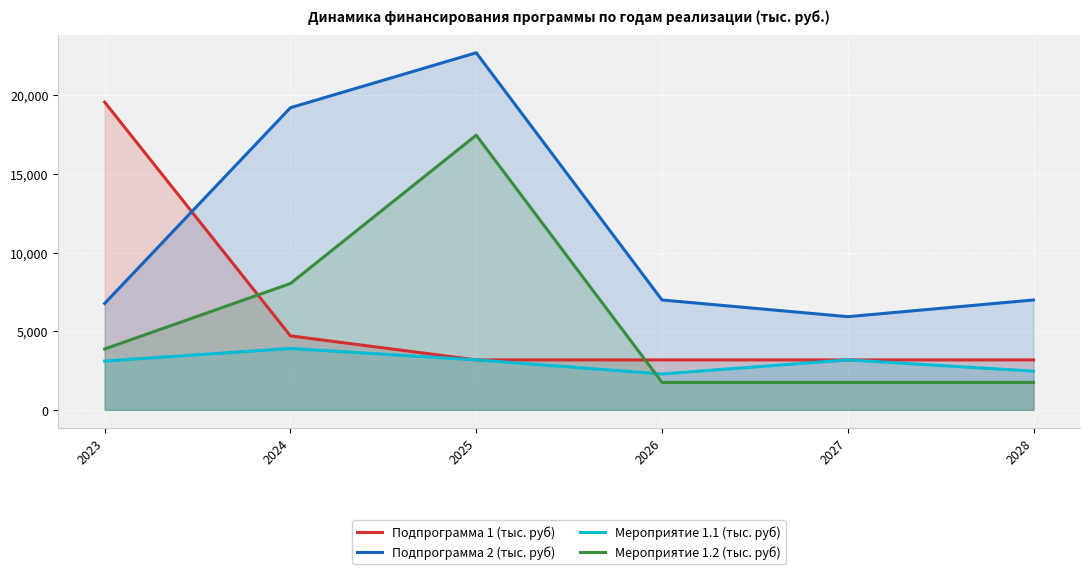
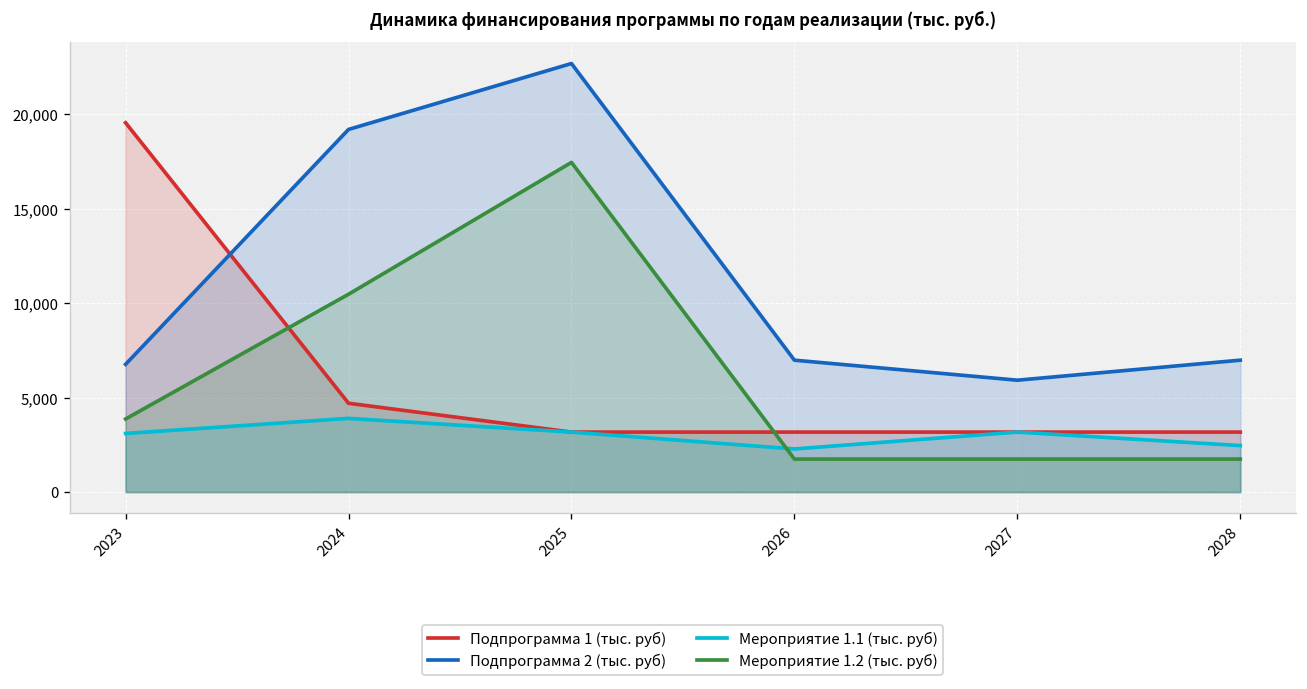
  {
    "Подпрограмма 1 (тыс. руб)": {
      "2023": "19,600",
      "2024": "4,700",
      "2026": "3,200",
      "2028": "3,200"
    },
    "Подпрограмма 2 (тыс. руб)": {
      "2023": "6,800",
      "2024": "19,200",
      "2025": "22,700",
      "2026": "7,000",
      "2027": "5,900",
      "2028": "7,000"
    },
    "Мероприятие 1.1 (тыс. руб)": {
      "2023": "3,100",
      "2024": "3,900",
      "2026": "2,300",
      "2028": "2,500"
    },
    "Мероприятие 1.2 (тыс. руб)": {
      "2023": "3,900",
-     "2024": "8,000",
+     "2024": "10,500",
      "2025": "17,500",
      "2026": "1,700",
      "2027": "1,700",
      "2028": "1,700"
    }
  }
